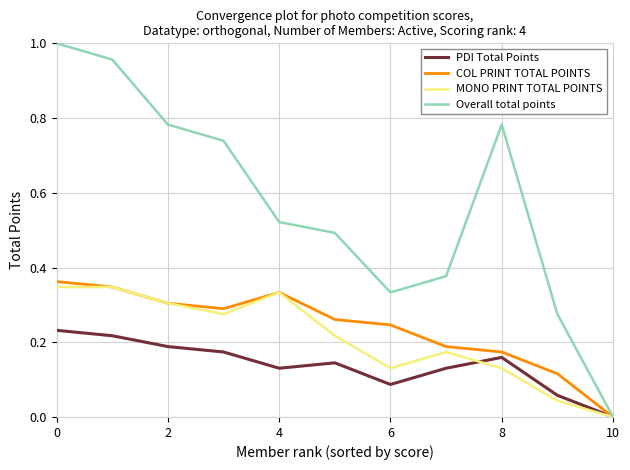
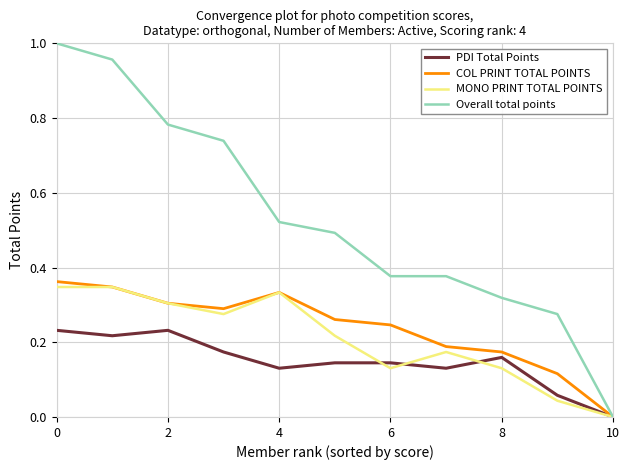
  {
    "PDI Total Points": {
      "0": 0.23,
-     "2": 0.19,
+     "2": 0.23,
      "4": 0.13,
-     "6": 0.09,
+     "6": 0.14,
      "8": 0.16
    },
    "COL PRINT TOTAL POINTS": {
      "0": 0.36,
      "6": 0.25,
      "8": 0.17
    },
    "MONO PRINT TOTAL POINTS": {
      "0": 0.35,
      "6": 0.13,
      "8": 0.13
    },
    "Overall total points": {
      "0": 1.00,
      "2": 0.78,
      "4": 0.52,
-     "6": 0.33,
-     "8": 0.78
+     "6": 0.38,
+     "8": 0.32
    }
  }
